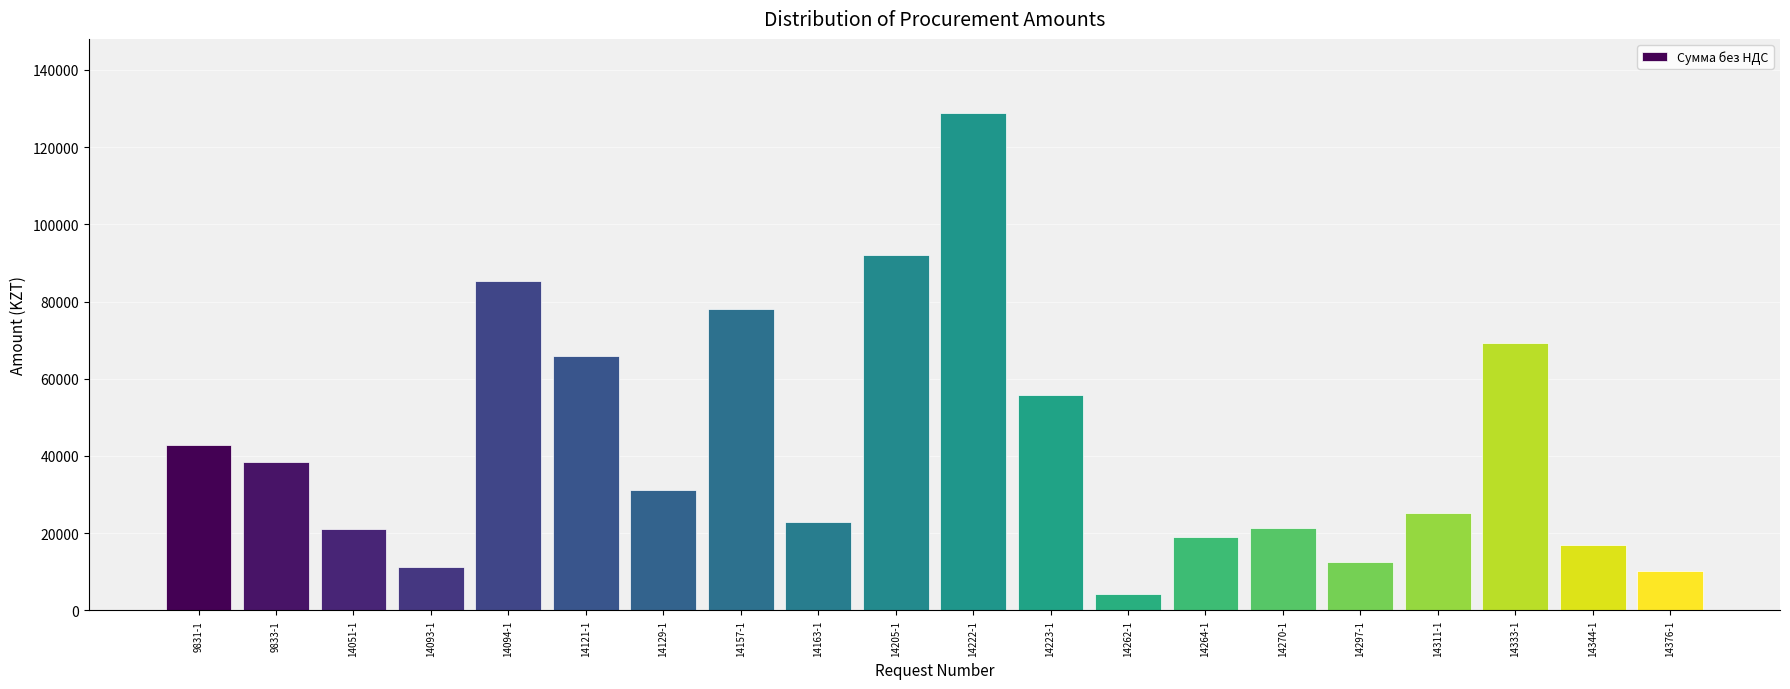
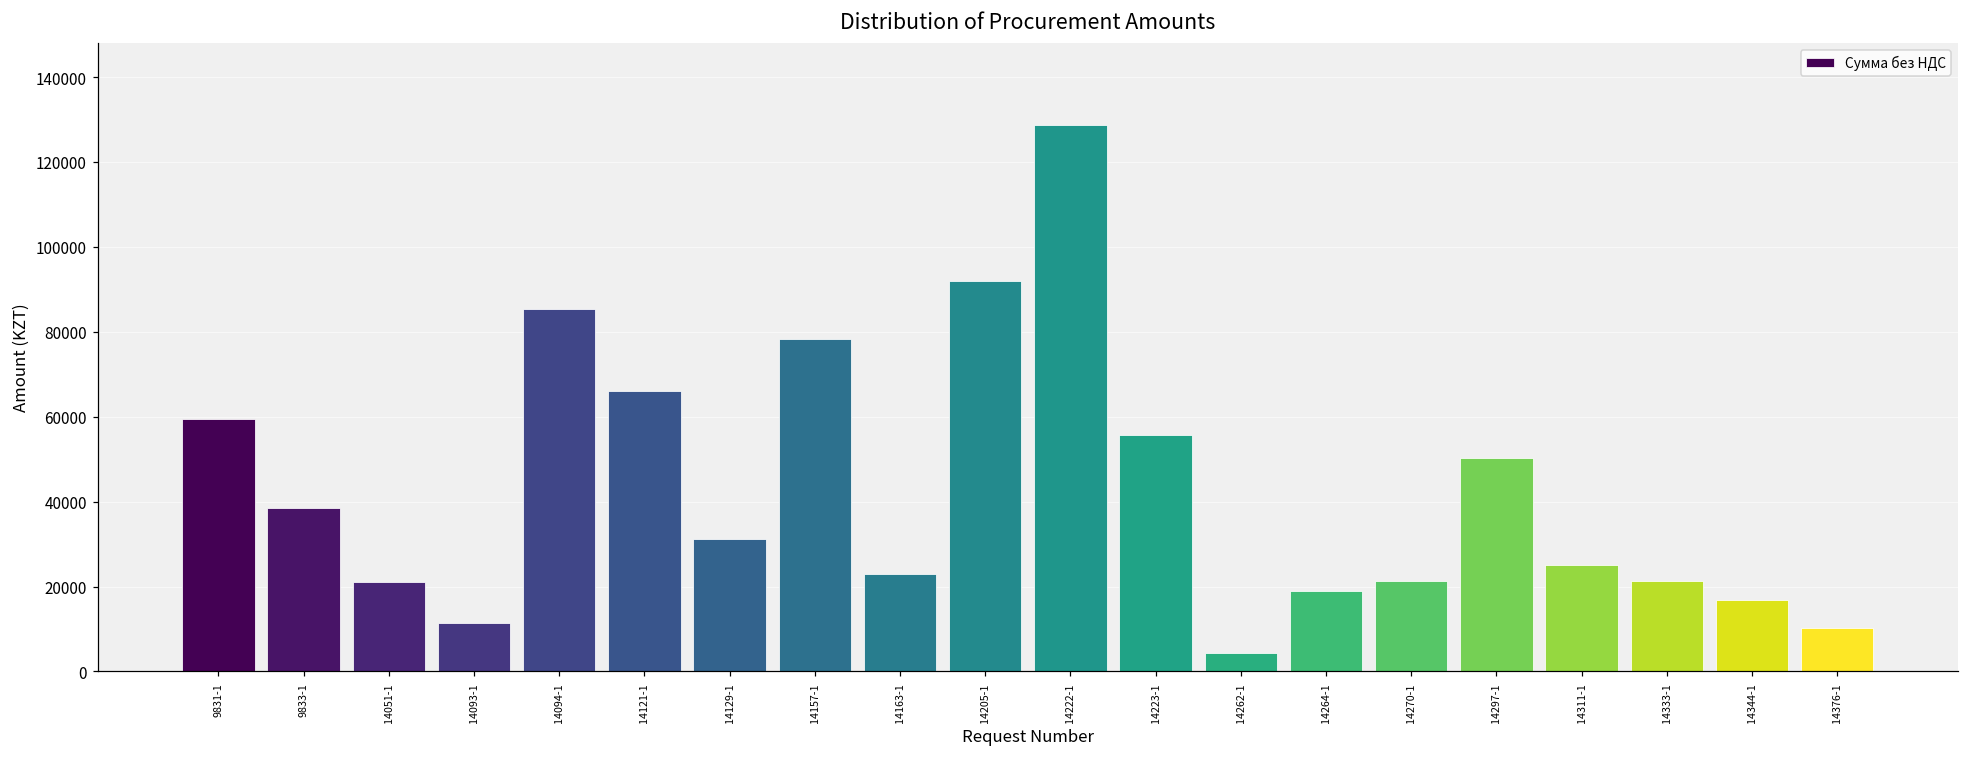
  {
-   "9831-1": 43000,
+   "9831-1": 60000,
    "9833-1": 39000,
    "14051-1": 21000,
    "14093-1": 11000,
    "14094-1": 85000,
    "14121-1": 66000,
    "14129-1": 31000,
    "14157-1": 78000,
    "14163-1": 23000,
    "14205-1": 92000,
    "14222-1": 129000,
    "14223-1": 56000,
    "14262-1": 4000,
    "14264-1": 19000,
    "14270-1": 21000,
-   "14297-1": 13000,
+   "14297-1": 50000,
    "14311-1": 25000,
-   "14333-1": 69000,
+   "14333-1": 21000,
    "14344-1": 17000,
    "14376-1": 10000
  }
